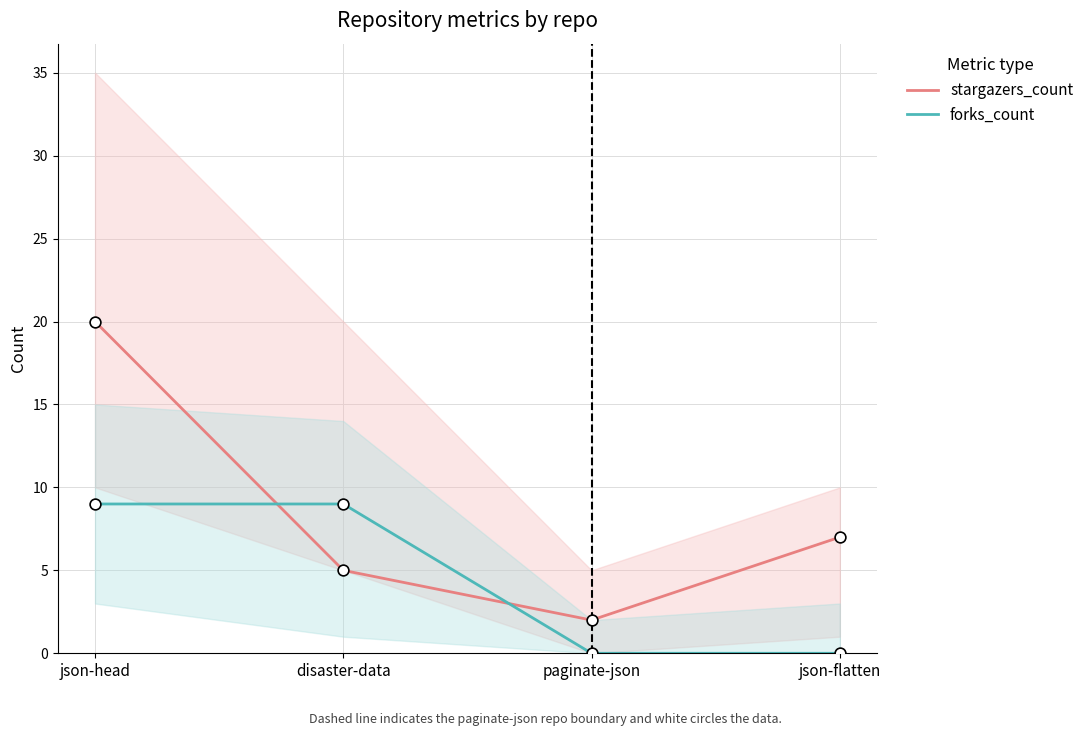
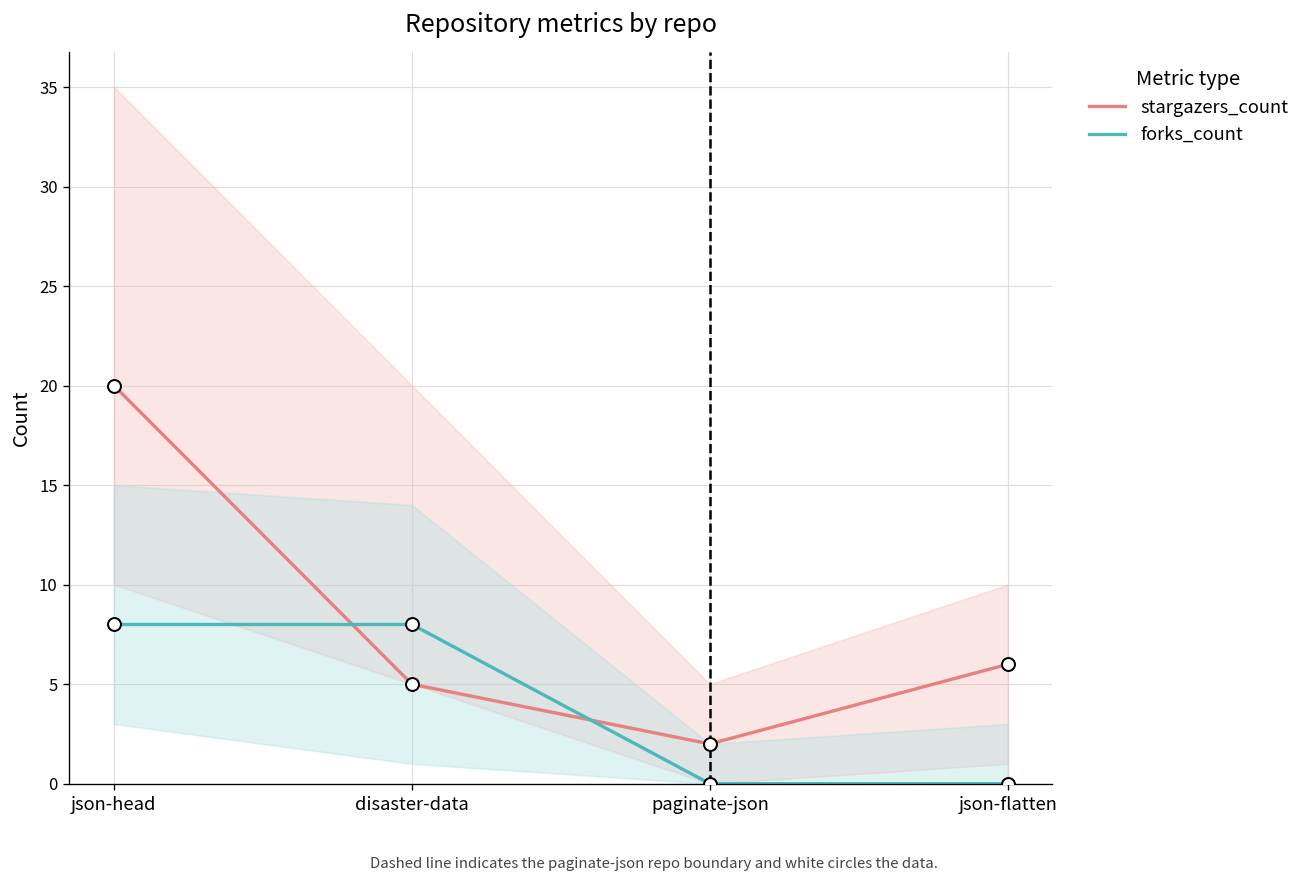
  {
    "stargazers_count": {
      "json-head": 20,
      "disaster-data": 5,
-     "json-flatten": 7
+     "json-flatten": 6
    },
    "forks_count": {
-     "json-head": 9,
-     "disaster-data": 9,
+     "json-head": 8,
+     "disaster-data": 8,
      "paginate-json": 0,
      "json-flatten": 0
    }
  }
